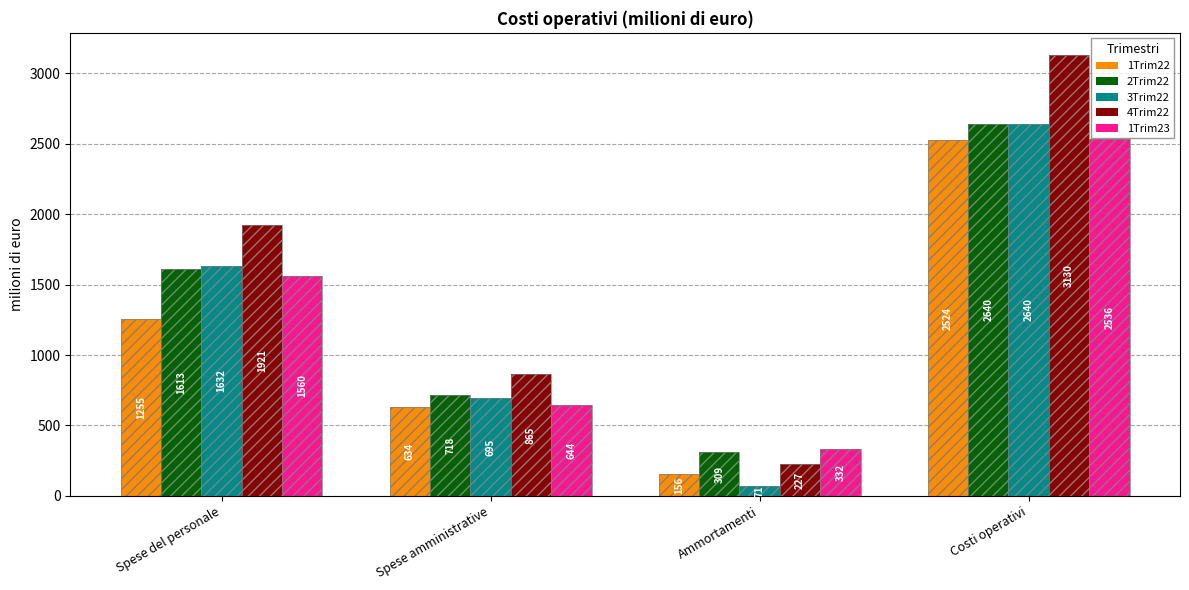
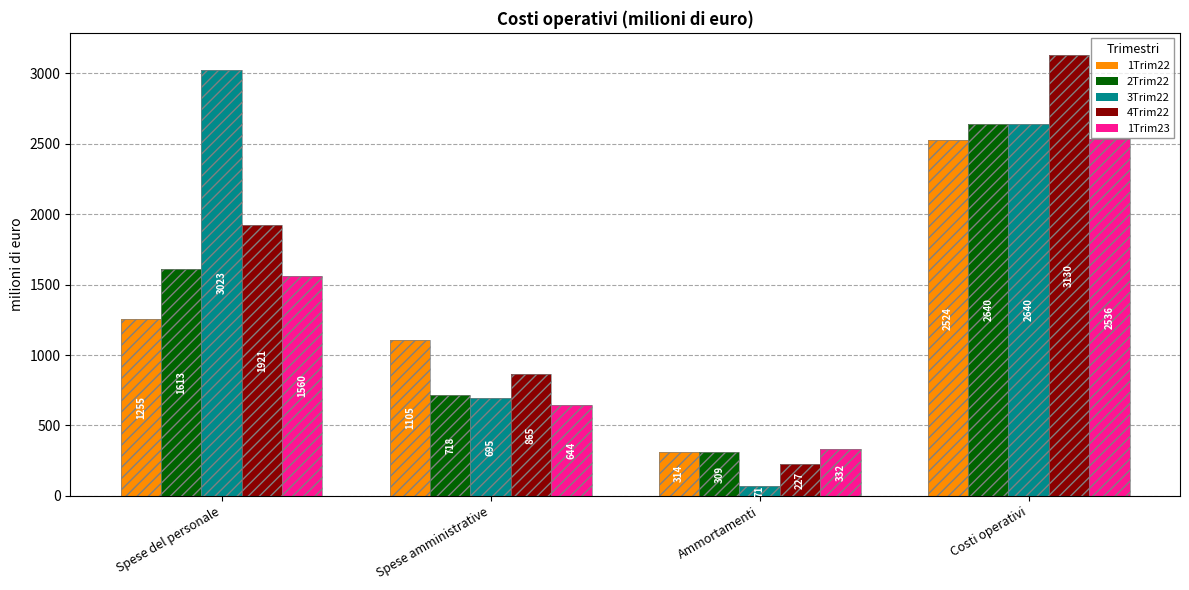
  {
    "1Trim22": {
      "Spese del personale": 1255,
-     "Spese amministrative": 634,
-     "Ammortamenti": 156,
+     "Spese amministrative": 1105,
+     "Ammortamenti": 314,
      "Costi operativi": 2524
    },
    "2Trim22": {
      "Spese del personale": 1613,
      "Spese amministrative": 718,
      "Ammortamenti": 309,
      "Costi operativi": 2640
    },
    "3Trim22": {
-     "Spese del personale": 1632,
+     "Spese del personale": 3023,
      "Spese amministrative": 695,
      "Ammortamenti": 71,
      "Costi operativi": 2640
    },
    "4Trim22": {
      "Spese del personale": 1921,
      "Spese amministrative": 865,
      "Ammortamenti": 227,
      "Costi operativi": 3130
    },
    "1Trim23": {
      "Spese del personale": 1560,
      "Spese amministrative": 644,
      "Ammortamenti": 332,
      "Costi operativi": 2536
    }
  }
